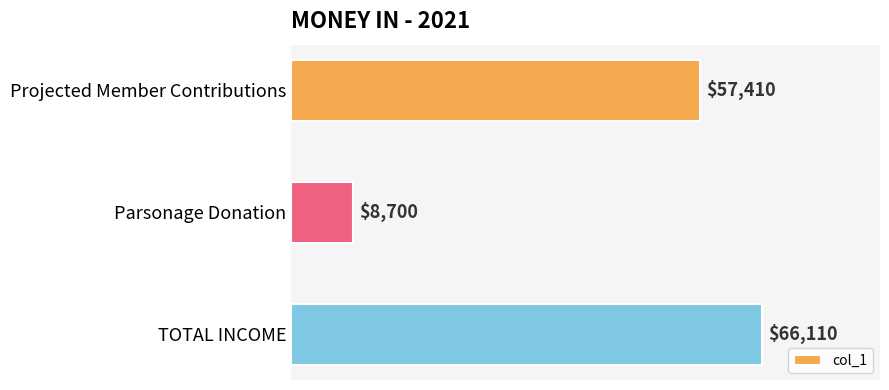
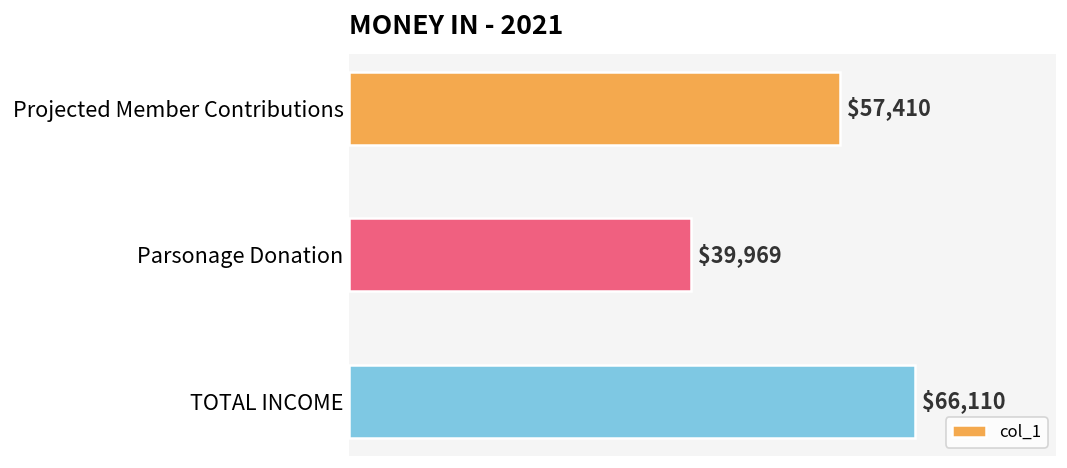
  {
    "Projected Member Contributions": "$57,410",
-   "Parsonage Donation": "$8,700",
+   "Parsonage Donation": "$39,969",
    "TOTAL INCOME": "$66,110"
  }
